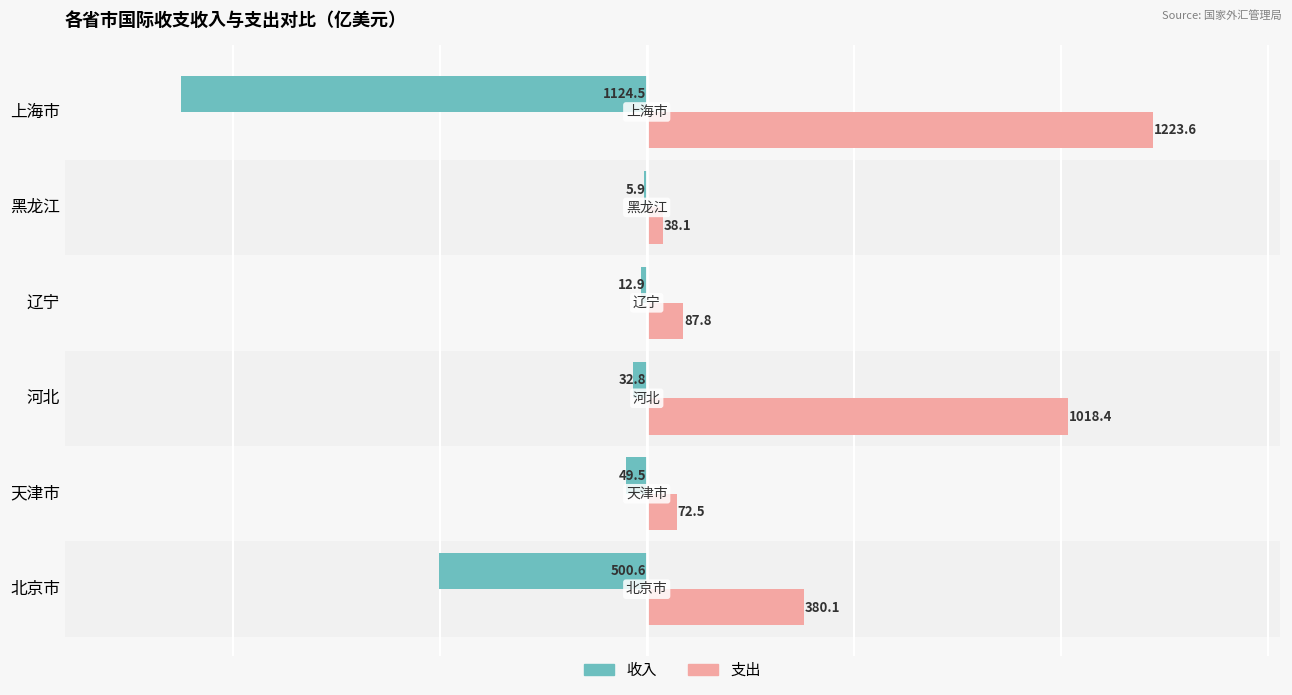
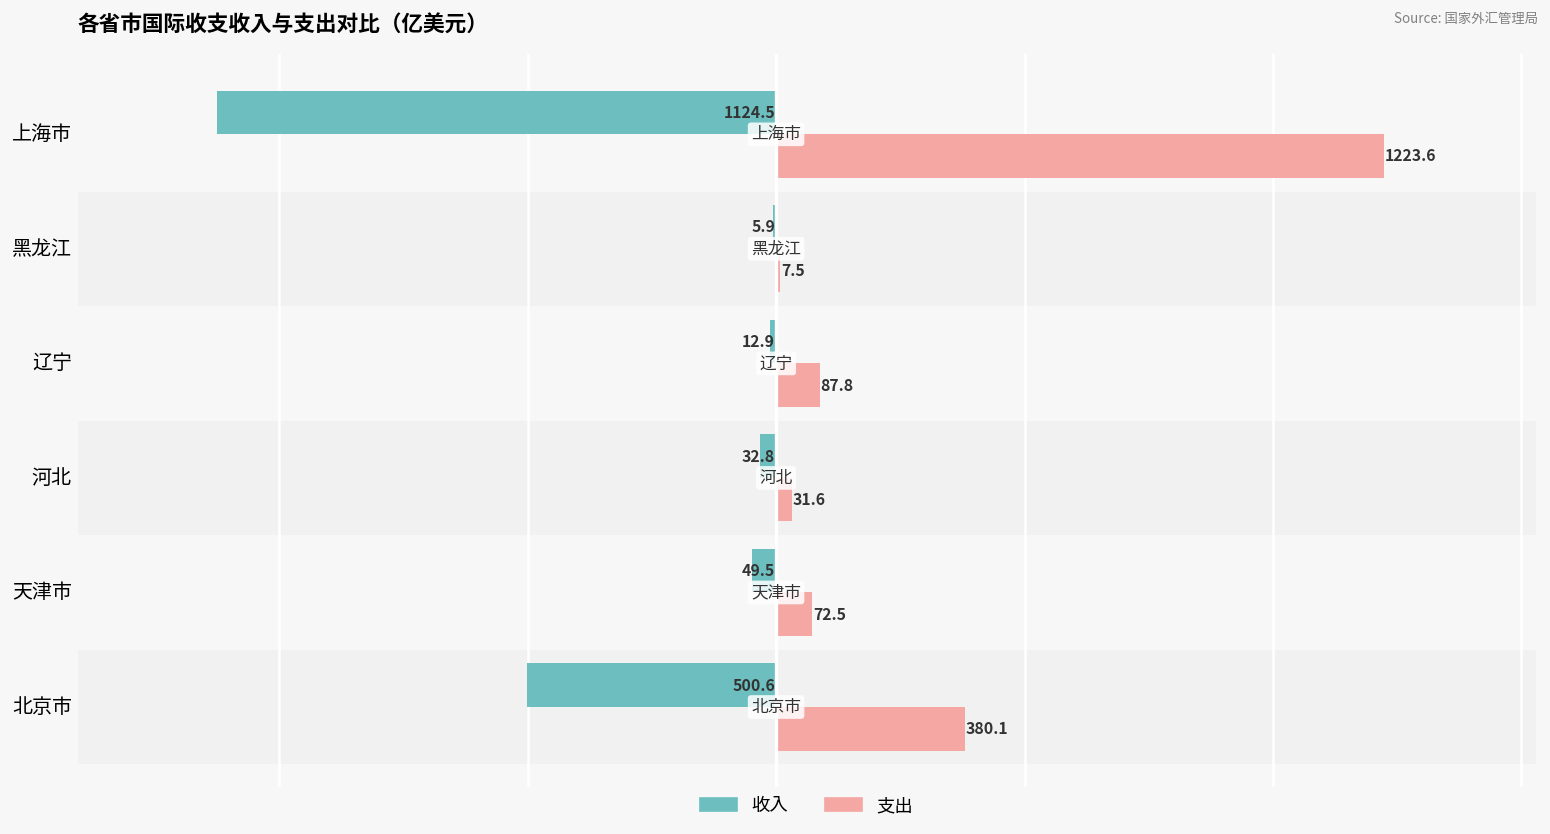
  {
    "支出": {
      "上海市": 1223.6,
-     "黑龙江": 38.1,
+     "黑龙江": 7.5,
      "辽宁": 87.8,
-     "河北": 1018.4,
+     "河北": 31.6,
      "天津市": 72.5,
      "北京市": 380.1
    }
  }
